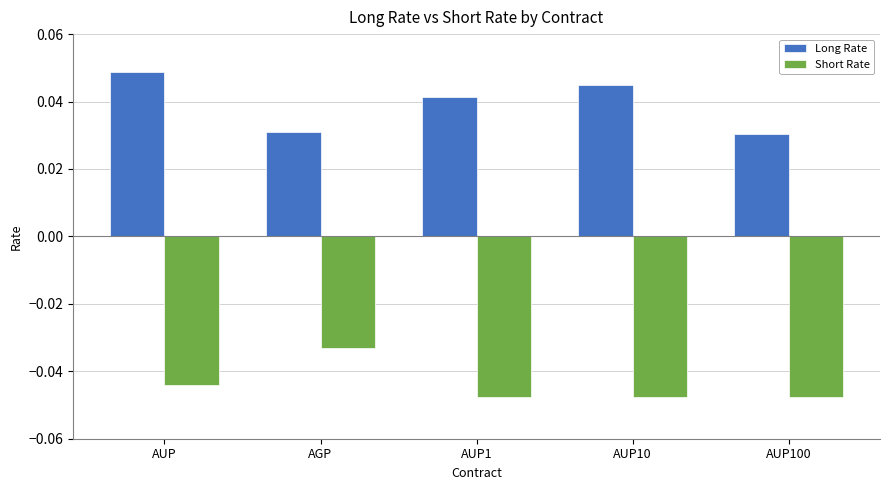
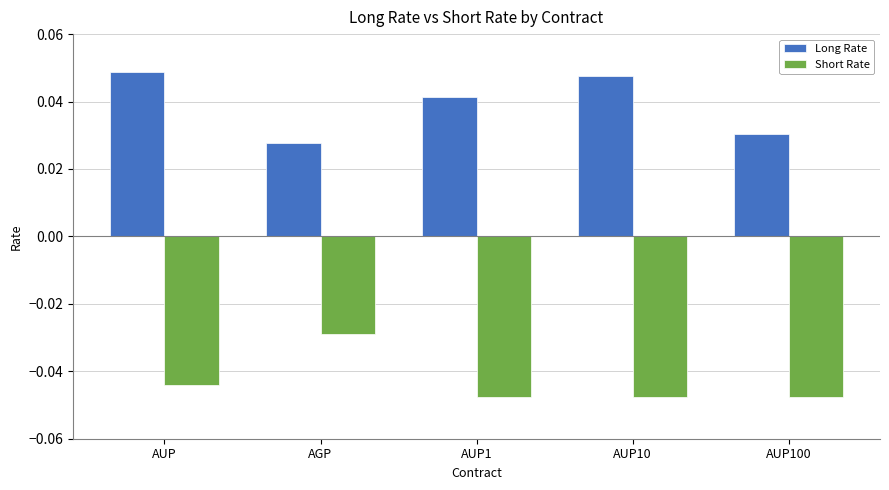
  {
    "Long Rate": {
      "AUP": 0.049,
-     "AGP": 0.031,
+     "AGP": 0.028,
      "AUP1": 0.041,
-     "AUP10": 0.045,
+     "AUP10": 0.048,
      "AUP100": 0.030
    },
    "Short Rate": {
      "AUP": -0.044,
-     "AGP": -0.033,
+     "AGP": -0.029,
      "AUP1": -0.048,
      "AUP10": -0.048,
      "AUP100": -0.048
    }
  }
